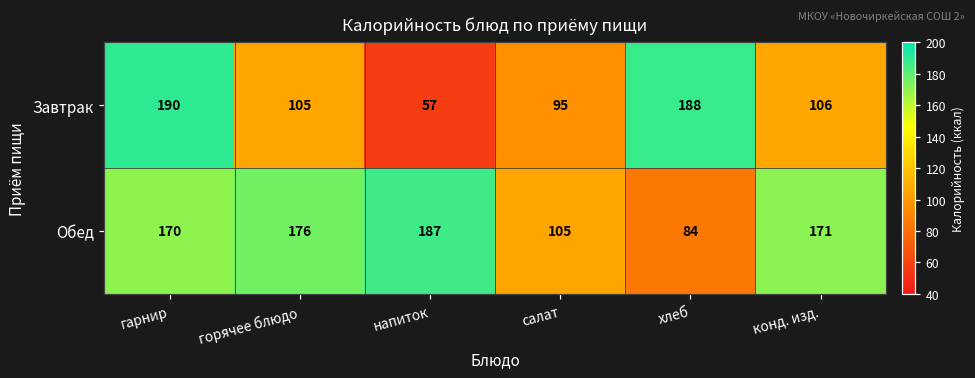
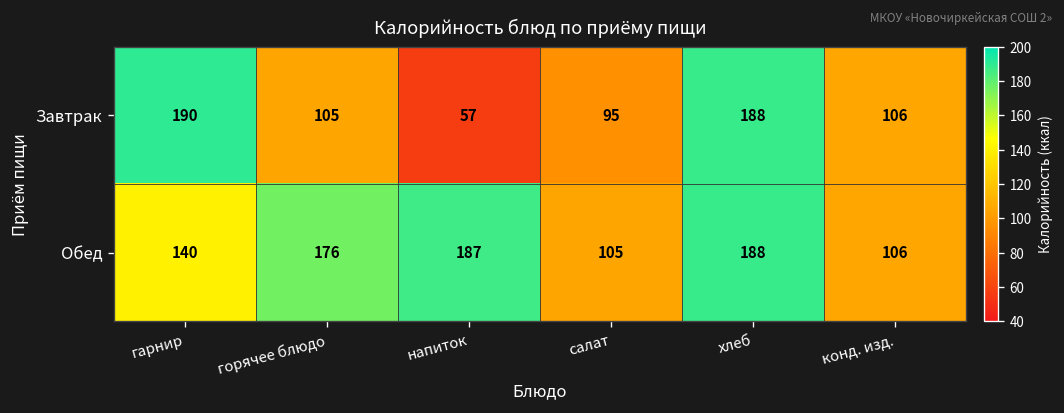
  {
    "Завтрак": {
      "гарнир": 190,
      "горячее блюдо": 105,
      "напиток": 57,
      "салат": 95,
      "хлеб": 188,
      "конд. изд.": 106
    },
    "Обед": {
-     "гарнир": 170,
+     "гарнир": 140,
      "горячее блюдо": 176,
      "напиток": 187,
      "салат": 105,
-     "хлеб": 84,
-     "конд. изд.": 171
+     "хлеб": 188,
+     "конд. изд.": 106
    }
  }
